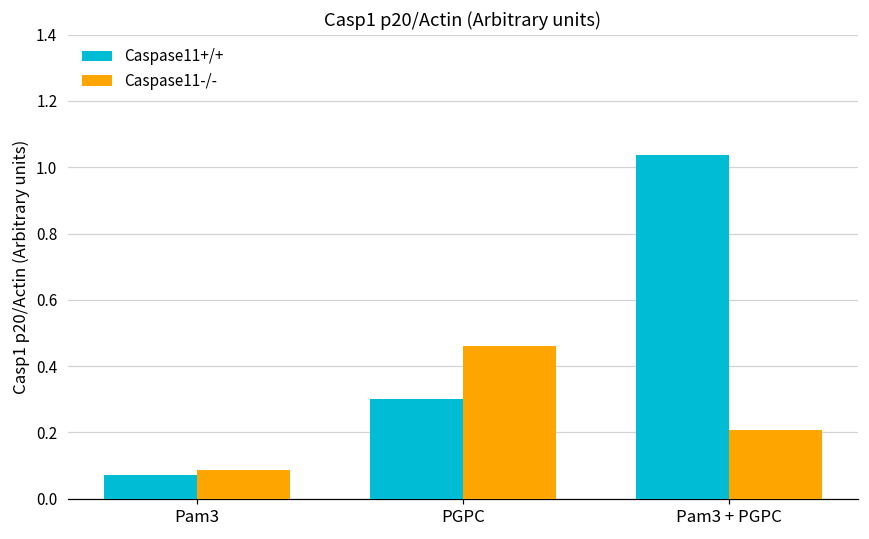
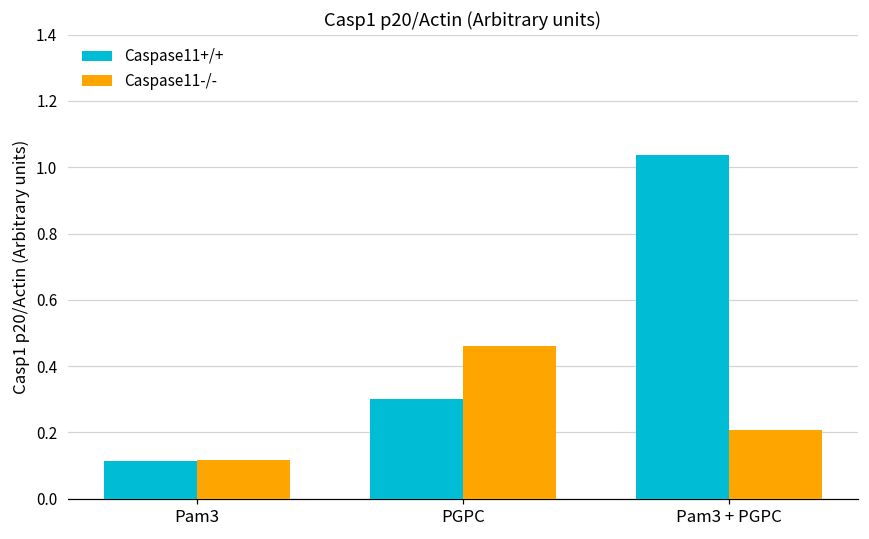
  {
    "Caspase11+/+": {
-     "Pam3": 0.07,
+     "Pam3": 0.11,
      "PGPC": 0.30,
      "Pam3 + PGPC": 1.04
    },
    "Caspase11-/-": {
-     "Pam3": 0.09,
+     "Pam3": 0.12,
      "PGPC": 0.46,
      "Pam3 + PGPC": 0.21
    }
  }
